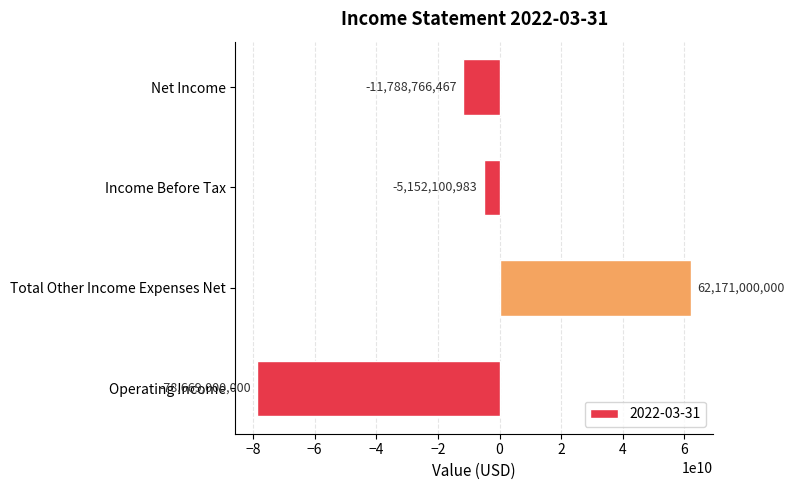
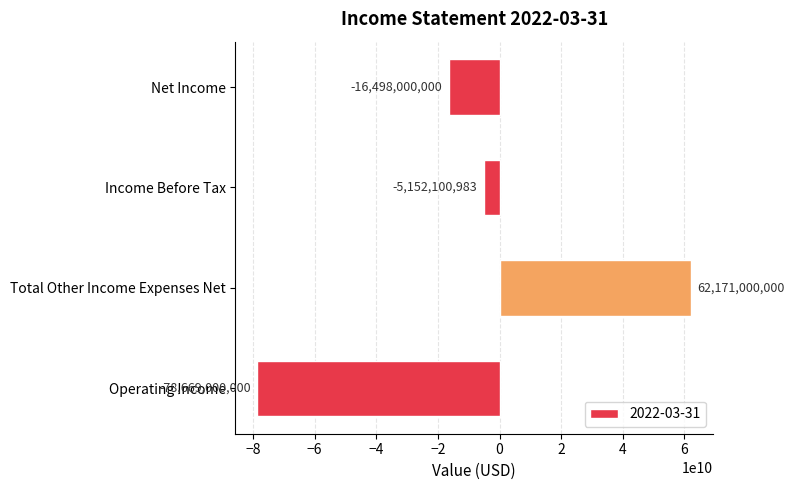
  {
-   "Net Income": "-11,788,766,467",
+   "Net Income": "-16,498,000,000",
    "Income Before Tax": "-5,152,100,983",
    "Total Other Income Expenses Net": "62,171,000,000",
    "Operating Income": "-78,669,000,000"
  }
